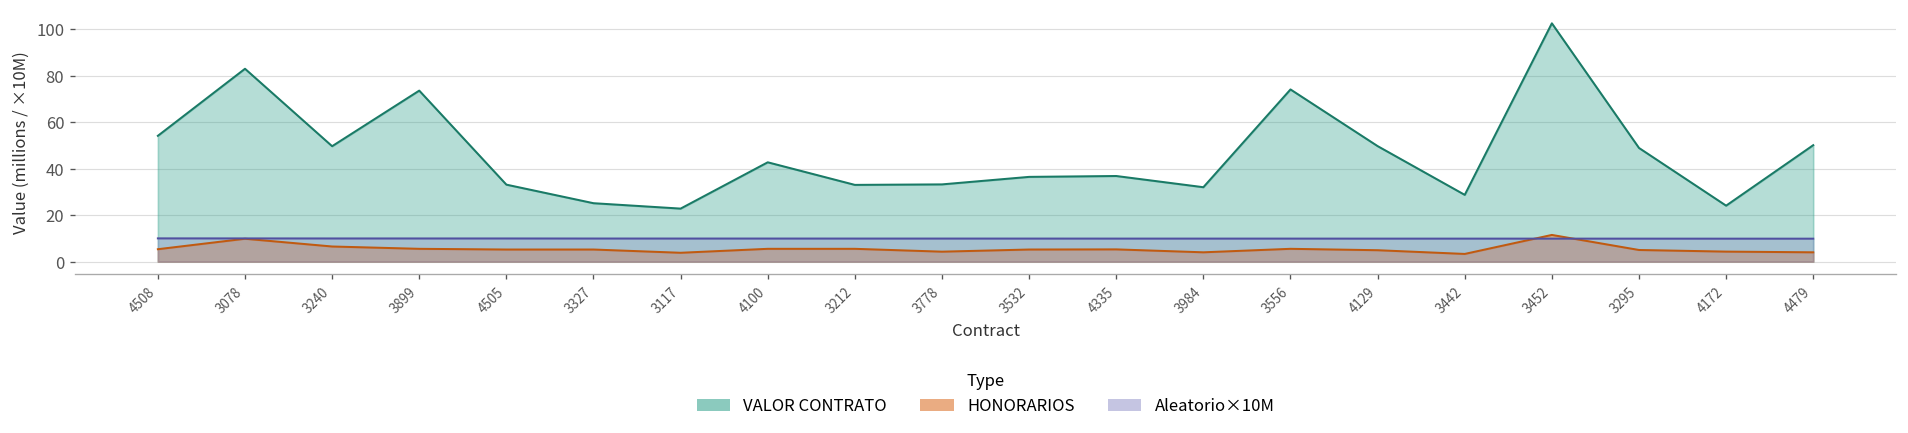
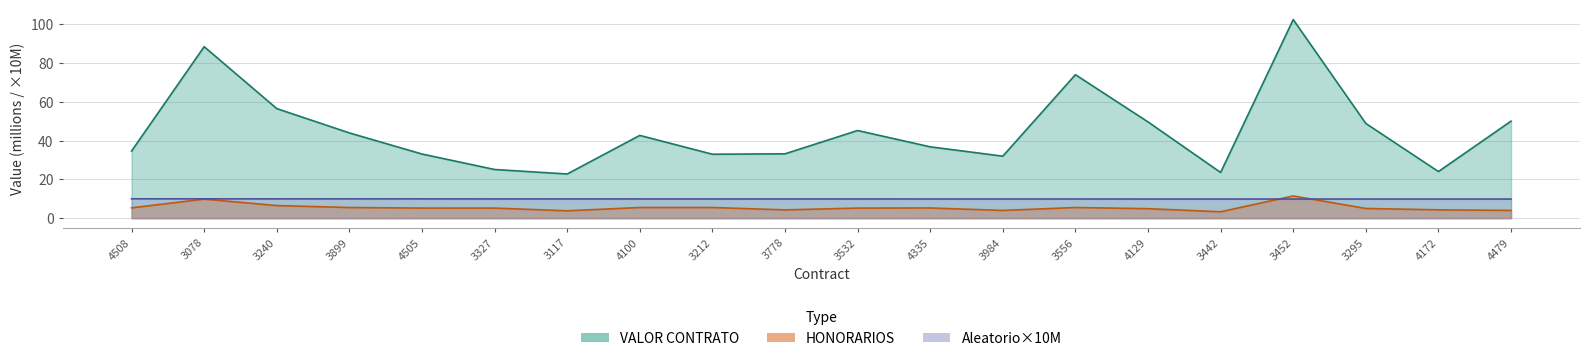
  {
    "VALOR CONTRATO": {
-     "4508": 54,
-     "3078": 83,
-     "3240": 50,
-     "3899": 74,
+     "4508": 35,
+     "3078": 89,
+     "3240": 57,
+     "3899": 44,
      "4505": 33,
      "3327": 25,
      "3117": 23,
      "4100": 43,
      "3212": 33,
      "3778": 33,
-     "3532": 36,
+     "3532": 45,
      "4335": 37,
      "3984": 32,
      "3556": 74,
      "4129": 50,
-     "3442": 29,
+     "3442": 24,
      "3452": 102,
      "3295": 49,
      "4172": 24,
      "4479": 50
    },
    "HONORARIOS": {
      "4508": 5,
      "3240": 7,
      "3899": 6,
      "4505": 5,
      "3327": 5,
      "3117": 4,
      "4100": 6,
      "3212": 6,
      "3778": 4,
      "3532": 5,
      "4335": 5,
      "3984": 4,
      "3556": 6,
      "4129": 5,
      "3442": 3,
      "3452": 11,
      "3295": 5,
      "4172": 4,
      "4479": 4
    },
    "Aleatorio×10M": {
      "4508": 10,
      "3240": 10,
      "3899": 10,
      "4505": 10,
      "3327": 10,
      "3117": 10,
      "4100": 10,
      "3212": 10,
      "3778": 10,
      "3532": 10,
      "4335": 10,
      "3984": 10,
      "3556": 10,
      "4129": 10,
      "3442": 10,
      "3452": 10,
      "3295": 10,
      "4172": 10,
      "4479": 10
    }
  }
